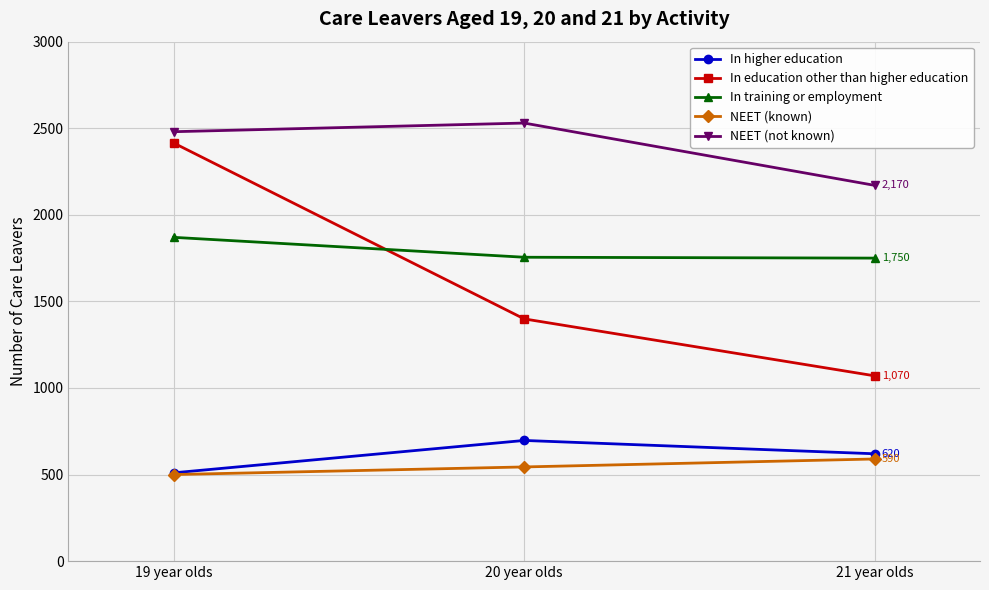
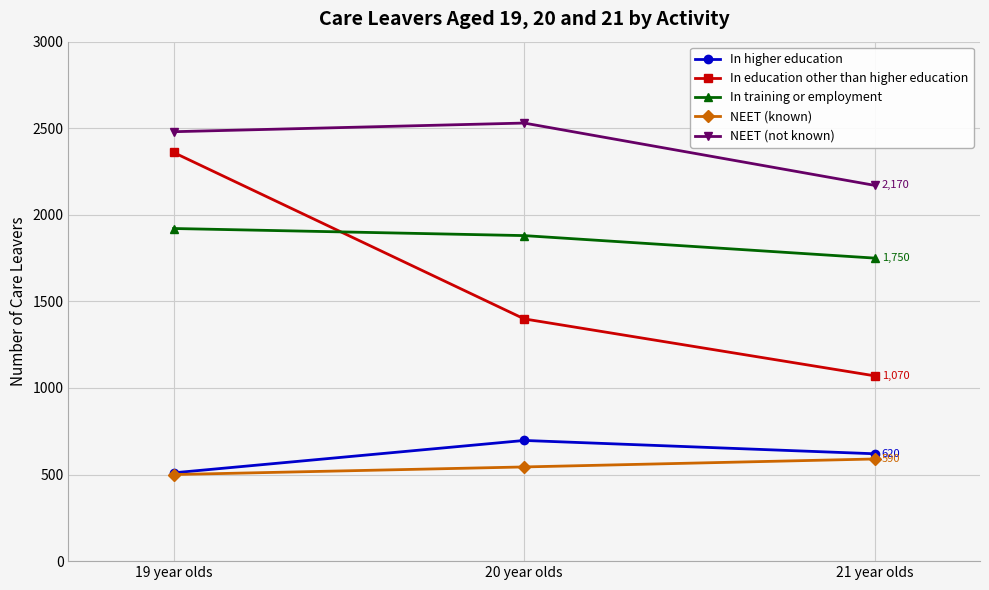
  {
    "In higher education": {
      "20 year olds": "700"
    },
    "In education other than higher education": {
-     "19 year olds": "2420",
+     "19 year olds": "2360",
      "20 year olds": "1400"
    },
    "In training or employment": {
-     "19 year olds": "1870",
-     "20 year olds": "1760"
+     "19 year olds": "1920",
+     "20 year olds": "1880"
    },
    "NEET (known)": {
      "20 year olds": "540"
    },
    "NEET (not known)": {
      "21 year olds": "2,170"
    }
  }
